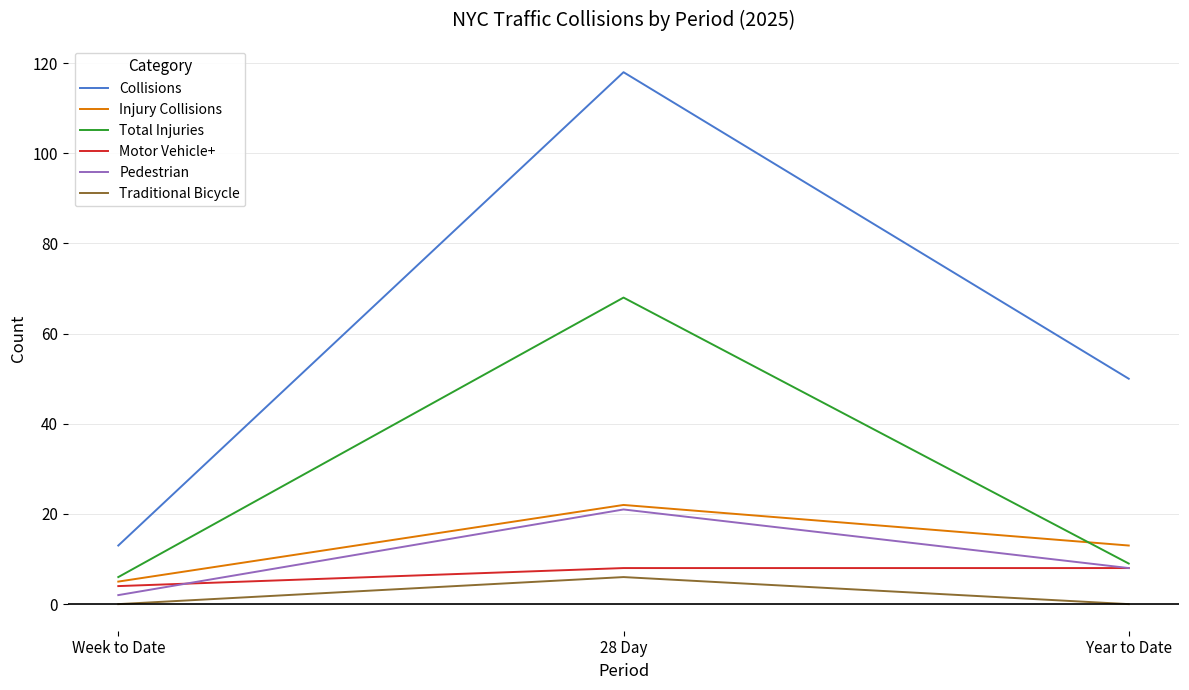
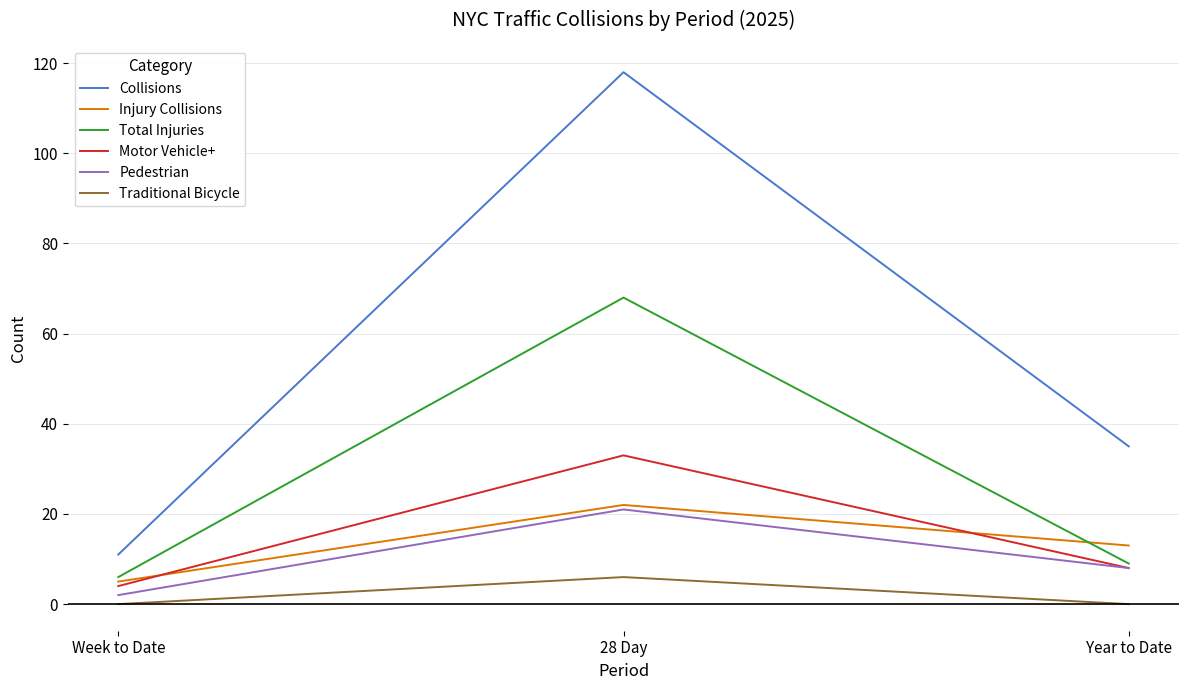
  {
    "Collisions": {
-     "Week to Date": 13,
+     "Week to Date": 11,
      "28 Day": 118,
-     "Year to Date": 50
+     "Year to Date": 35
    },
    "Injury Collisions": {
      "Week to Date": 5,
      "28 Day": 22,
      "Year to Date": 13
    },
    "Total Injuries": {
      "Week to Date": 6,
      "28 Day": 68,
      "Year to Date": 9
    },
    "Motor Vehicle+": {
      "Week to Date": 4,
-     "28 Day": 8
+     "28 Day": 33
    },
    "Pedestrian": {
      "Week to Date": 2,
      "28 Day": 21
    },
    "Traditional Bicycle": {
      "Week to Date": 0,
      "28 Day": 6,
      "Year to Date": 0
    }
  }
